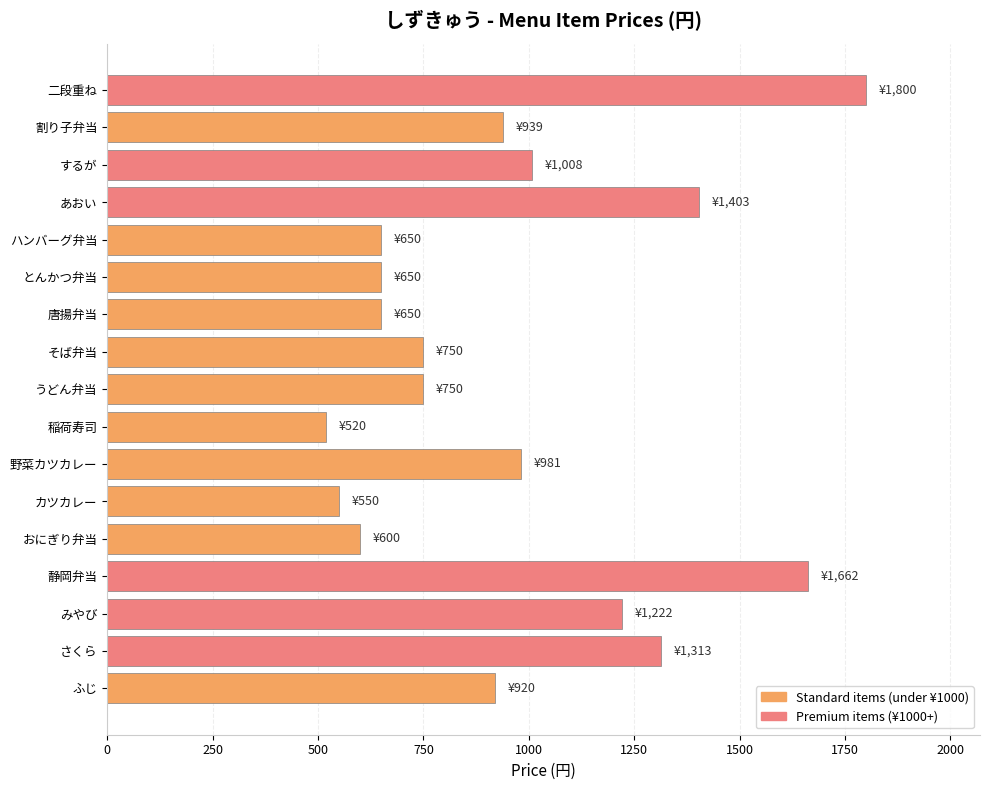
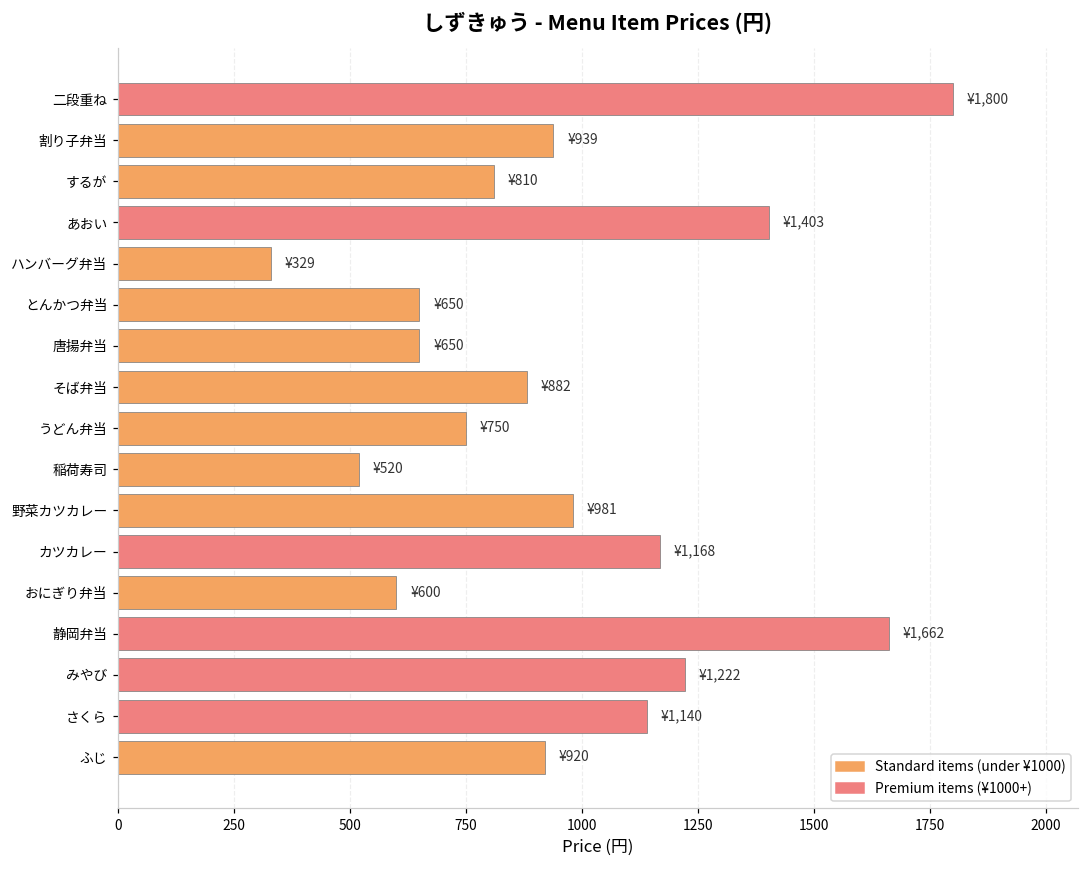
  {
    "二段重ね": "¥1,800",
    "割り子弁当": "¥939",
-   "するが": "¥1,008",
+   "するが": "¥810",
    "あおい": "¥1,403",
-   "ハンバーグ弁当": "¥650",
+   "ハンバーグ弁当": "¥329",
    "とんかつ弁当": "¥650",
    "唐揚弁当": "¥650",
-   "そば弁当": "¥750",
+   "そば弁当": "¥882",
    "うどん弁当": "¥750",
    "稲荷寿司": "¥520",
    "野菜カツカレー": "¥981",
-   "カツカレー": "¥550",
+   "カツカレー": "¥1,168",
    "おにぎり弁当": "¥600",
    "静岡弁当": "¥1,662",
    "みやび": "¥1,222",
-   "さくら": "¥1,313",
+   "さくら": "¥1,140",
    "ふじ": "¥920"
  }
